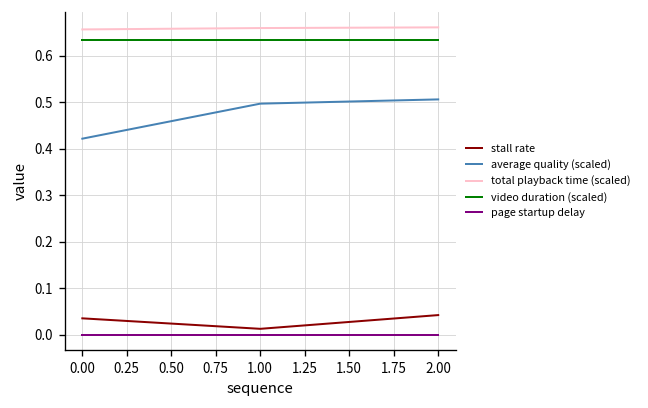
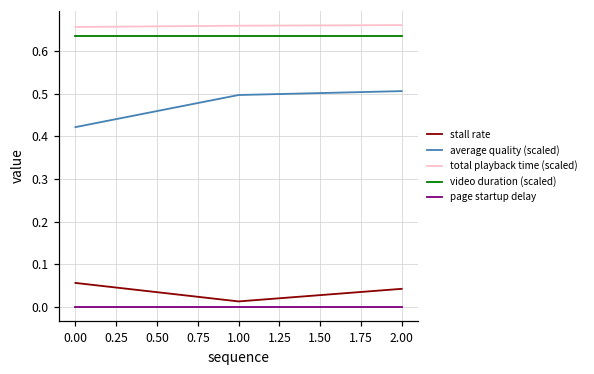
  {
    "stall rate": {
-     "0.00": 0.04,
+     "0.00": 0.06,
      "1.00": 0.01,
      "2.00": 0.04
    },
    "average quality (scaled)": {
      "0.00": 0.42,
      "1.00": 0.50,
      "2.00": 0.51
    },
    "total playback time (scaled)": {
      "0.00": 0.66,
      "1.00": 0.66,
      "2.00": 0.66
    },
    "video duration (scaled)": {
      "0.00": 0.63,
      "1.00": 0.63,
      "2.00": 0.63
    },
    "page startup delay": {
      "0.00": 0.00,
      "1.00": 0.00,
      "2.00": 0.00
    }
  }
